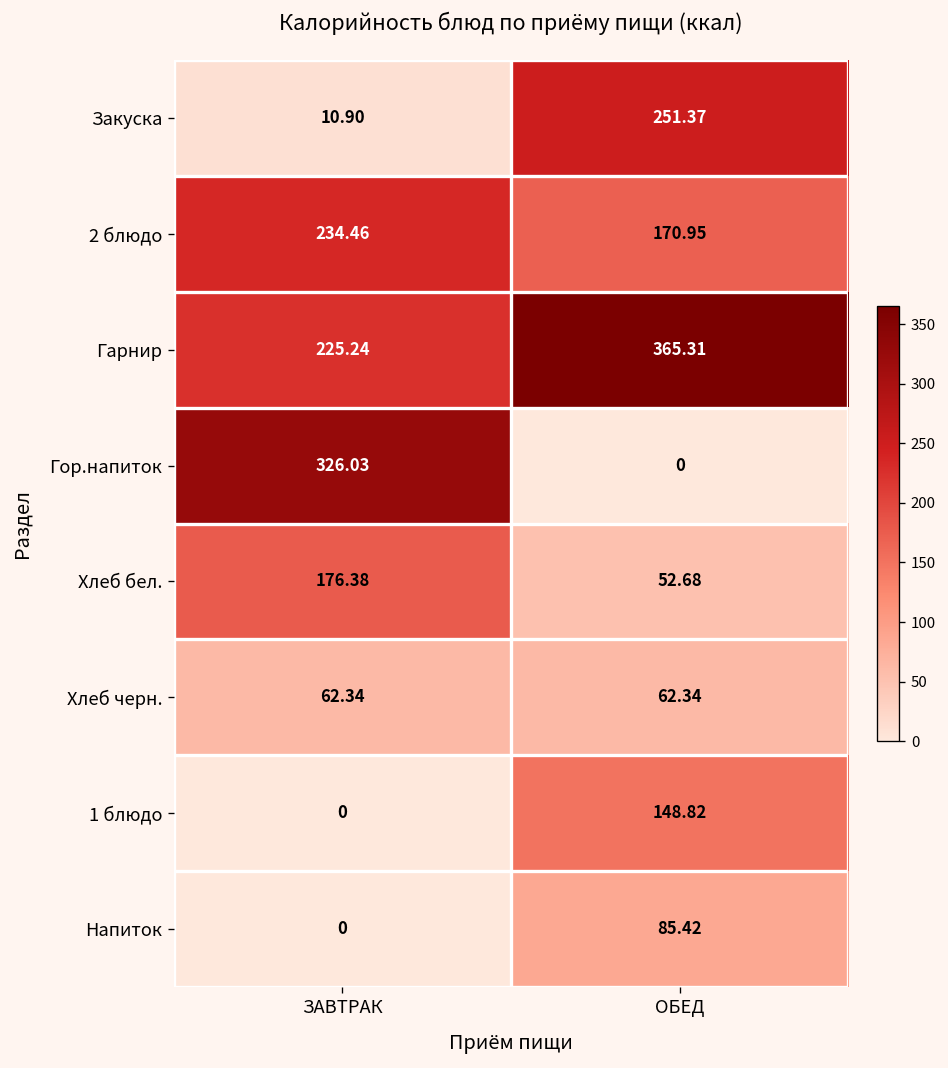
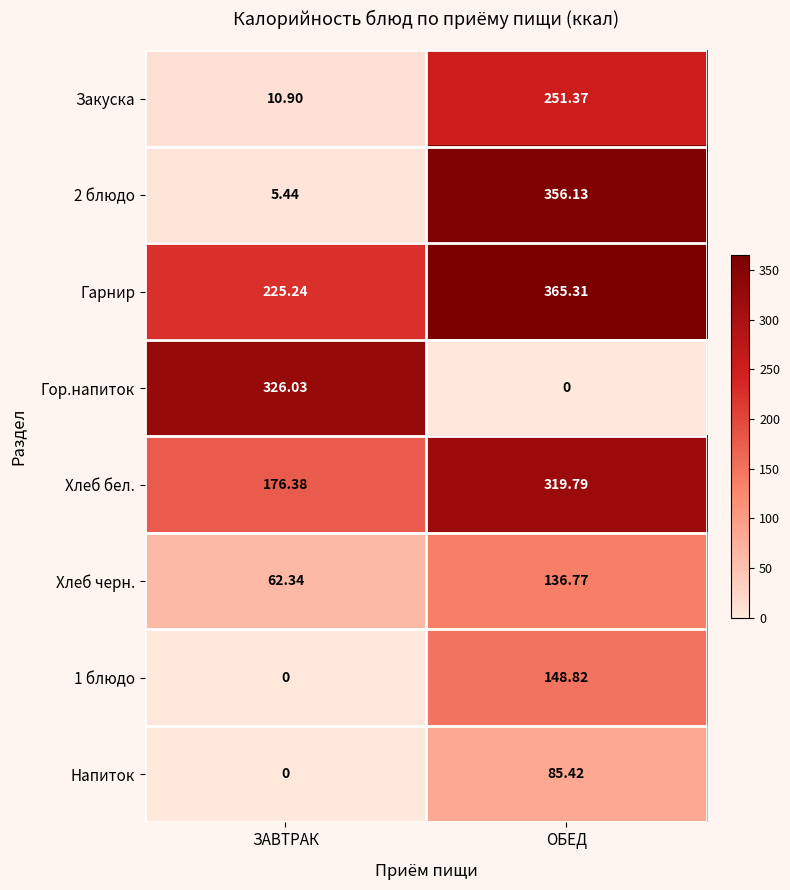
  {
    "Закуска": {
      "ЗАВТРАК": 10.90,
      "ОБЕД": 251.37
    },
    "2 блюдо": {
-     "ЗАВТРАК": 234.46,
-     "ОБЕД": 170.95
+     "ЗАВТРАК": 5.44,
+     "ОБЕД": 356.13
    },
    "Гарнир": {
      "ЗАВТРАК": 225.24,
      "ОБЕД": 365.31
    },
    "Гор.напиток": {
      "ЗАВТРАК": 326.03,
      "ОБЕД": 0
    },
    "Хлеб бел.": {
      "ЗАВТРАК": 176.38,
-     "ОБЕД": 52.68
+     "ОБЕД": 319.79
    },
    "Хлеб черн.": {
      "ЗАВТРАК": 62.34,
-     "ОБЕД": 62.34
+     "ОБЕД": 136.77
    },
    "1 блюдо": {
      "ЗАВТРАК": 0,
      "ОБЕД": 148.82
    },
    "Напиток": {
      "ЗАВТРАК": 0,
      "ОБЕД": 85.42
    }
  }
